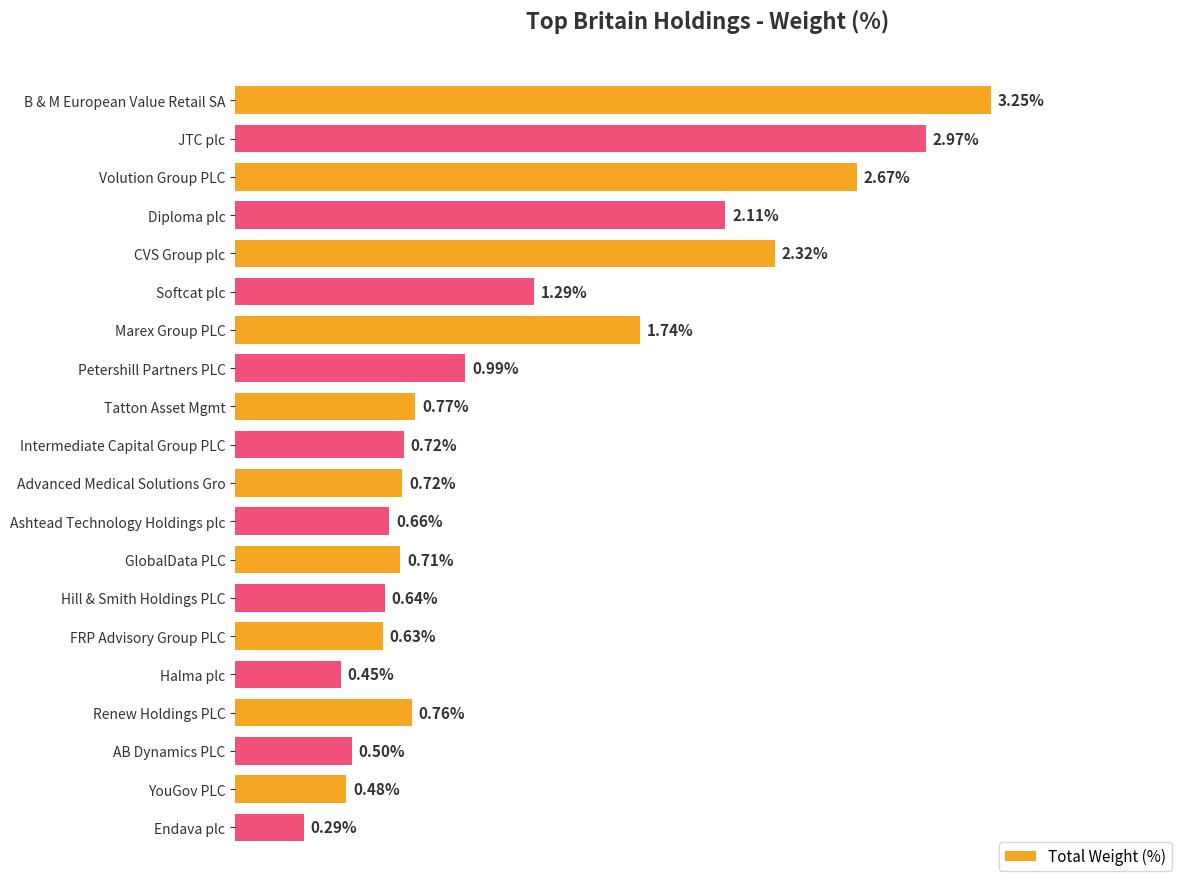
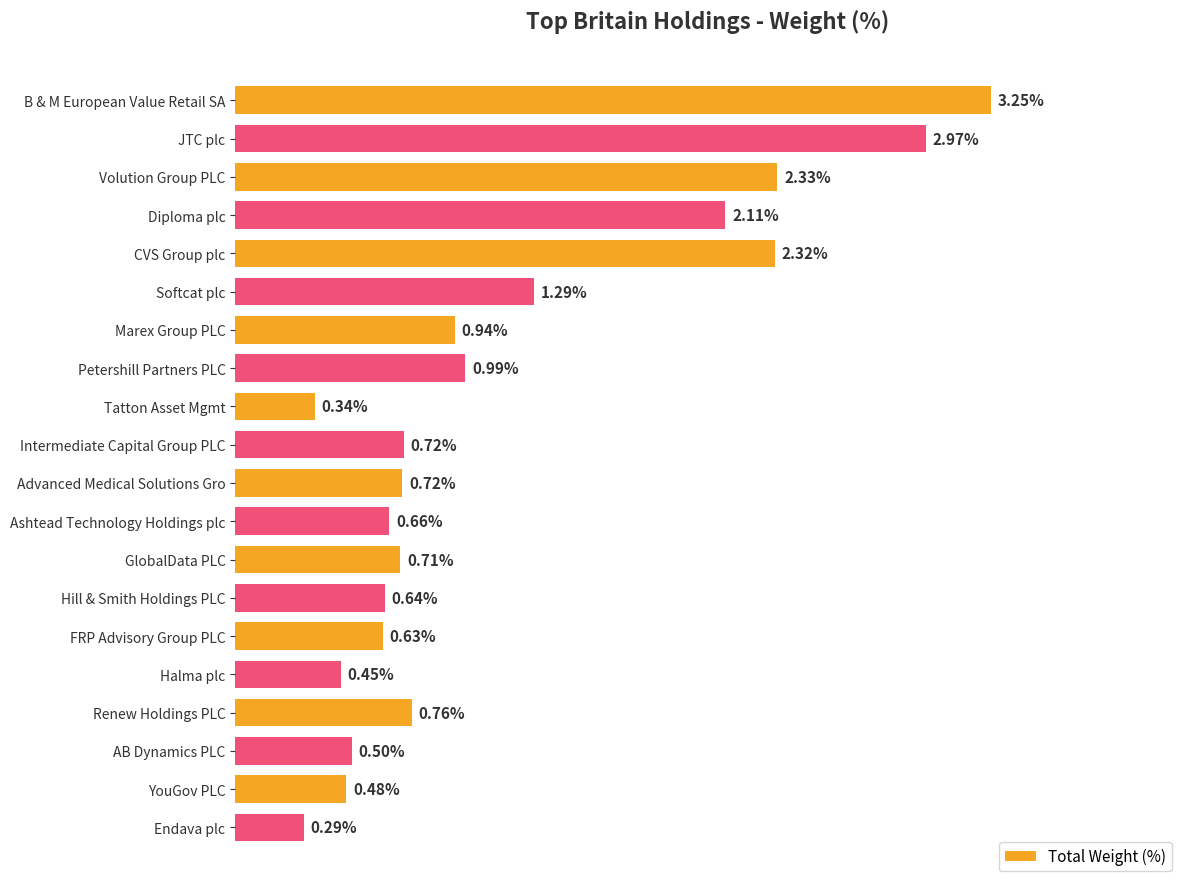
  {
    "B & M European Value Retail SA": "3.25%",
    "JTC plc": "2.97%",
-   "Volution Group PLC": "2.67%",
+   "Volution Group PLC": "2.33%",
    "Diploma plc": "2.11%",
    "CVS Group plc": "2.32%",
    "Softcat plc": "1.29%",
-   "Marex Group PLC": "1.74%",
+   "Marex Group PLC": "0.94%",
    "Petershill Partners PLC": "0.99%",
-   "Tatton Asset Mgmt": "0.77%",
+   "Tatton Asset Mgmt": "0.34%",
    "Intermediate Capital Group PLC": "0.72%",
    "Advanced Medical Solutions Gro": "0.72%",
    "Ashtead Technology Holdings plc": "0.66%",
    "GlobalData PLC": "0.71%",
    "Hill & Smith Holdings PLC": "0.64%",
    "FRP Advisory Group PLC": "0.63%",
    "Halma plc": "0.45%",
    "Renew Holdings PLC": "0.76%",
    "AB Dynamics PLC": "0.50%",
    "YouGov PLC": "0.48%",
    "Endava plc": "0.29%"
  }
